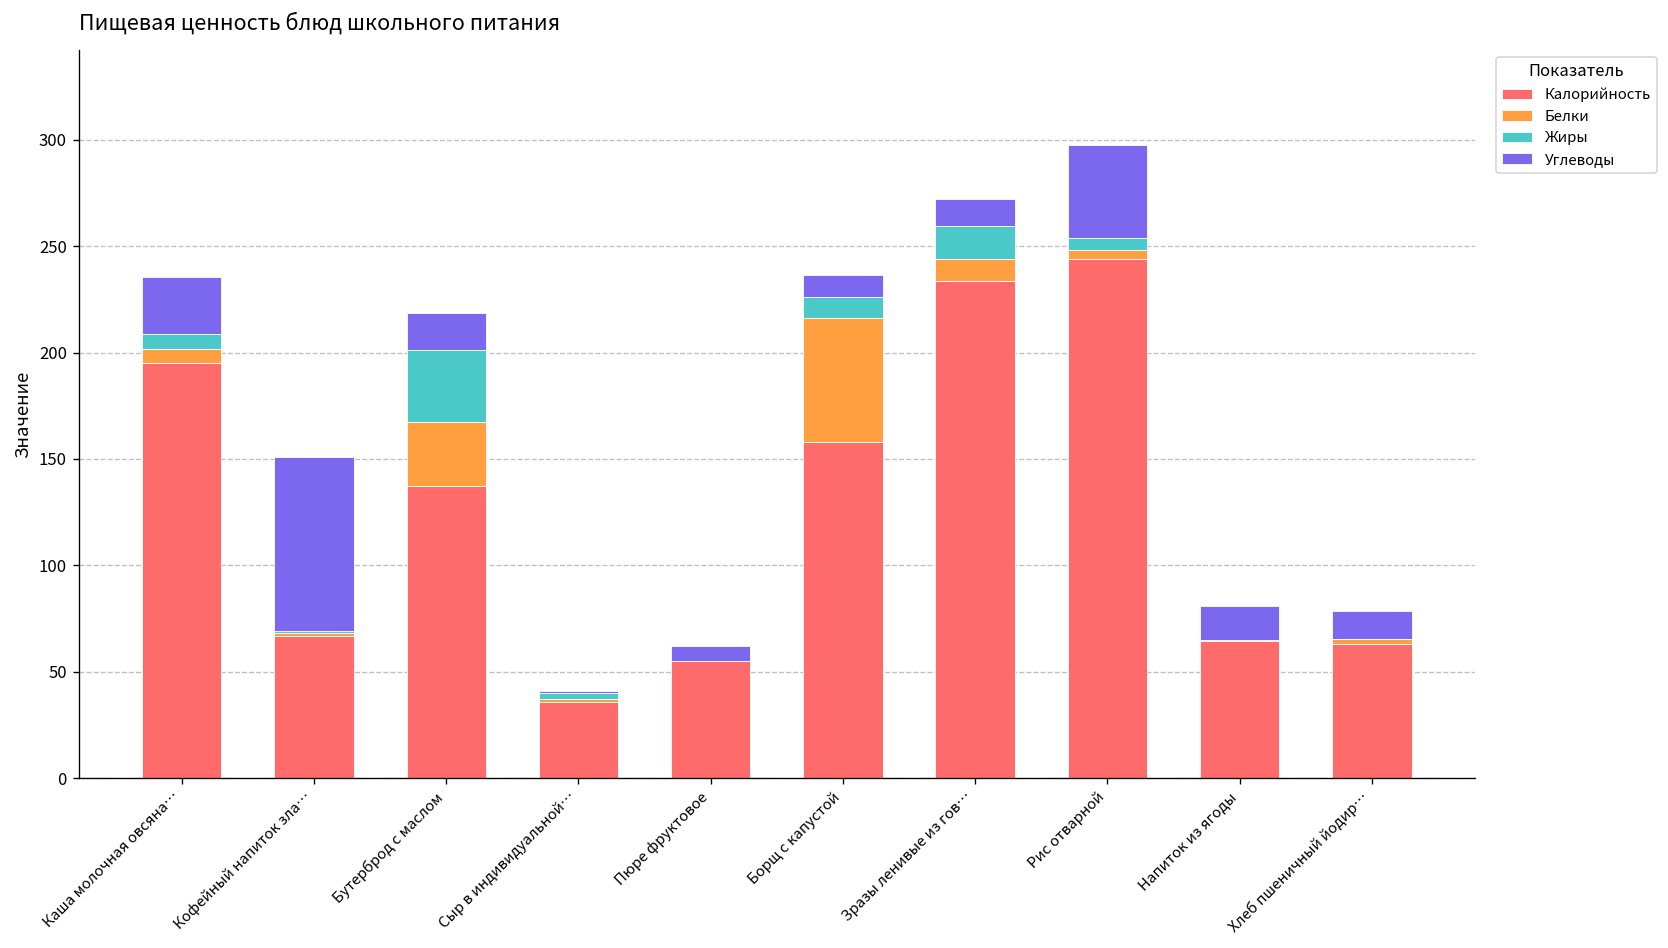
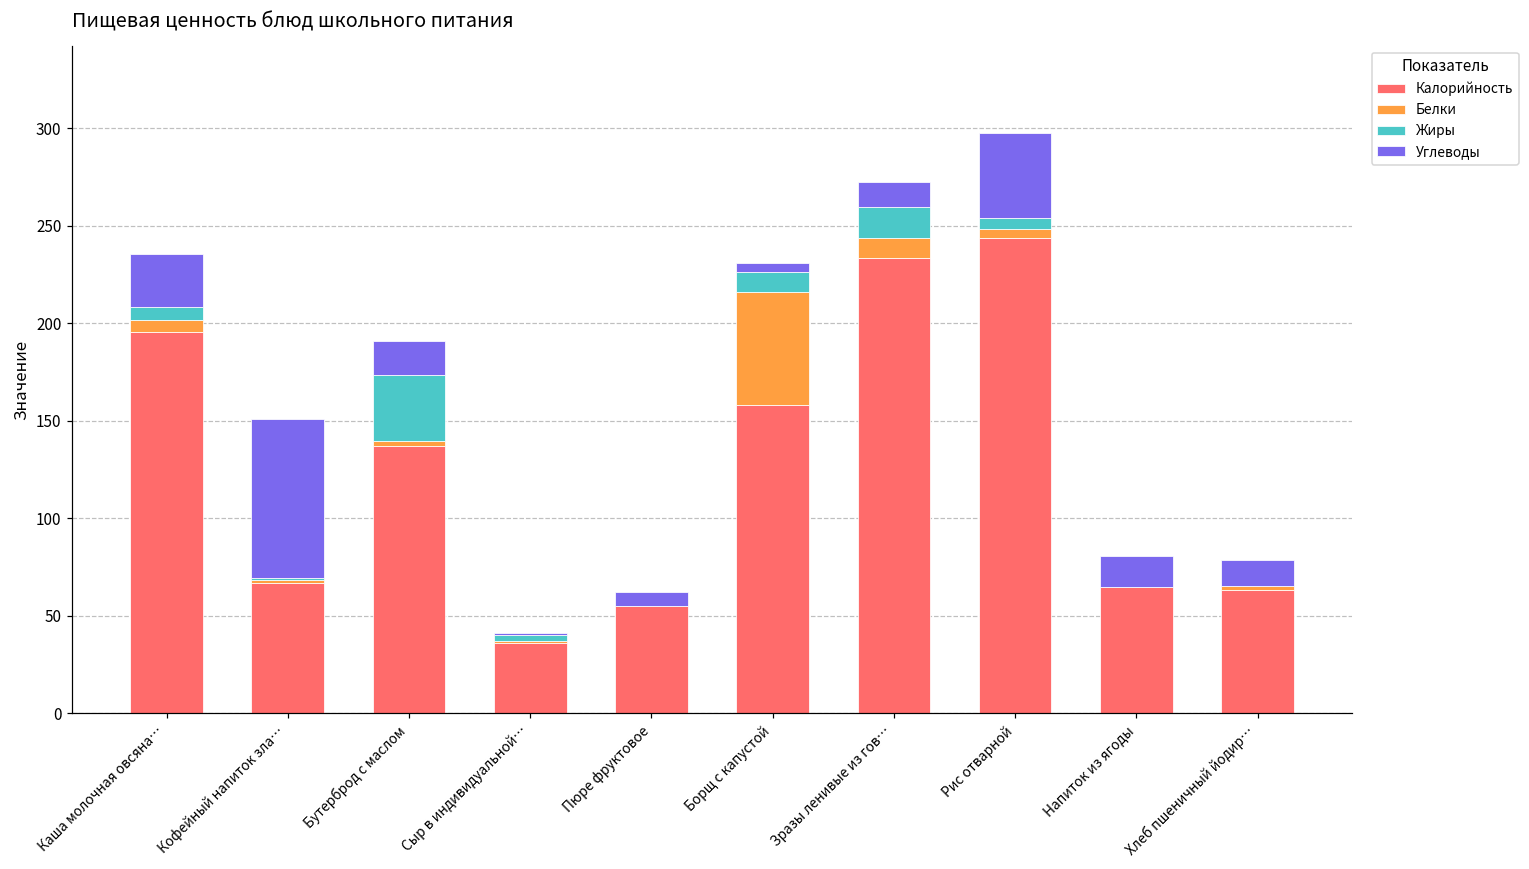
  {
    "Калорийность": {
      "Каша молочная овсяна…": 195,
      "Кофейный напиток зла…": 67,
      "Бутерброд с маслом": 137,
      "Сыр в индивидуальной…": 36,
      "Пюре фруктовое": 55,
      "Борщ с капустой": 158,
      "Зразы ленивые из гов…": 234,
      "Рис отварной": 244,
      "Напиток из ягоды": 65,
      "Хлеб пшеничный йодир…": 63
    },
    "Белки": {
      "Каша молочная овсяна…": 6,
      "Кофейный напиток зла…": 2,
-     "Бутерброд с маслом": 30,
+     "Бутерброд с маслом": 3,
      "Пюре фруктовое": 0,
      "Борщ с капустой": 58,
      "Зразы ленивые из гов…": 10,
      "Рис отварной": 4,
      "Хлеб пшеничный йодир…": 2
    },
    "Жиры": {
      "Каша молочная овсяна…": 7,
      "Бутерброд с маслом": 34,
      "Сыр в индивидуальной…": 3,
      "Пюре фруктовое": 0,
      "Борщ с капустой": 10,
      "Зразы ленивые из гов…": 16,
      "Рис отварной": 6
    },
    "Углеводы": {
      "Каша молочная овсяна…": 27,
      "Кофейный напиток зла…": 82,
      "Бутерброд с маслом": 17,
      "Пюре фруктовое": 7,
-     "Борщ с капустой": 10,
+     "Борщ с капустой": 5,
      "Зразы ленивые из гов…": 13,
      "Рис отварной": 44,
      "Напиток из ягоды": 16,
      "Хлеб пшеничный йодир…": 13
    }
  }
